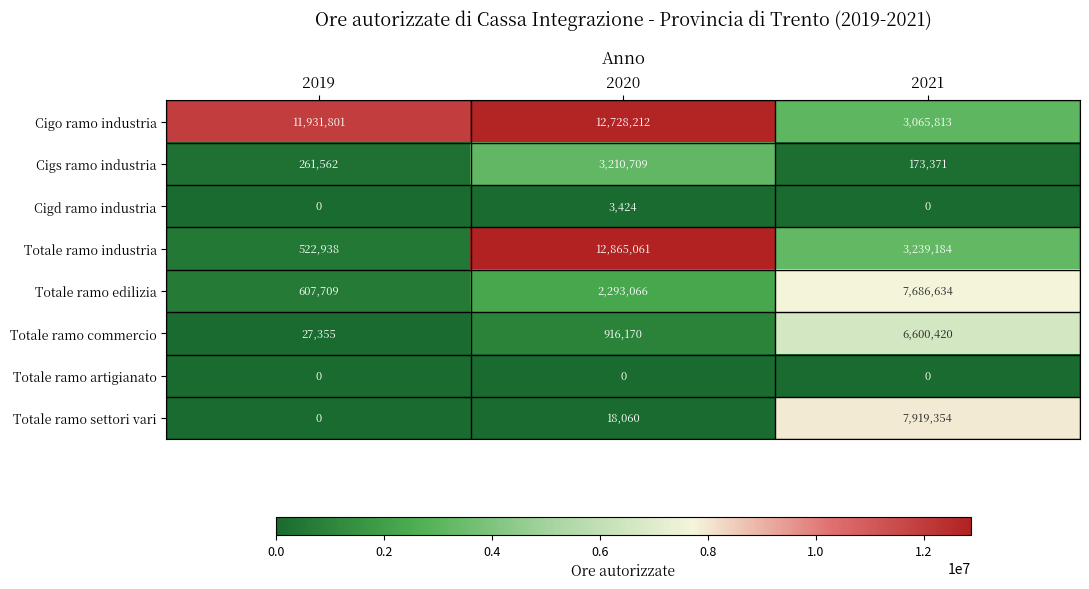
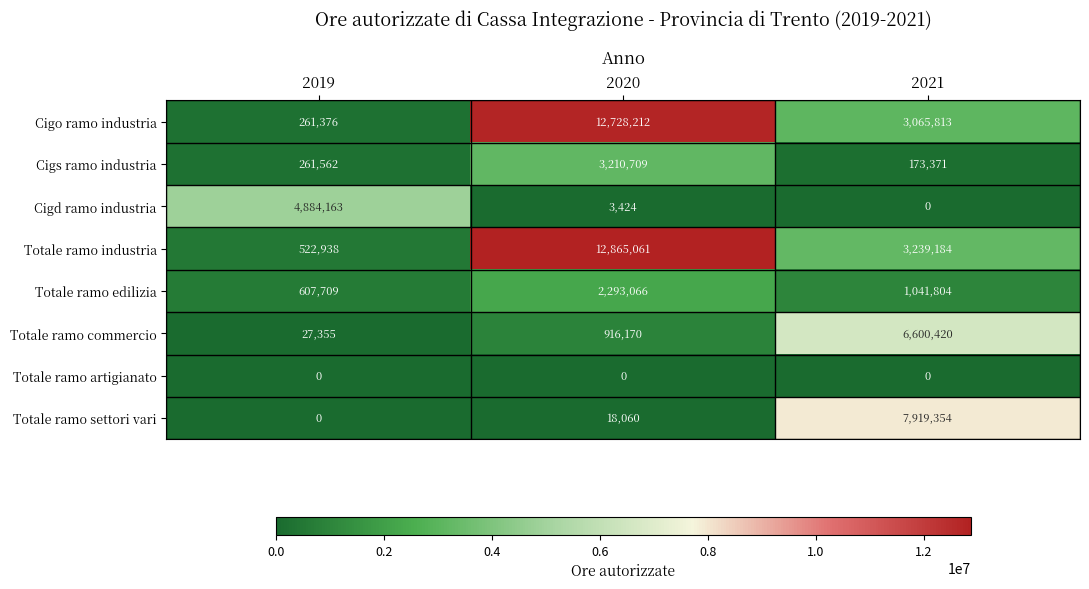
  {
    "Cigo ramo industria": {
-     "2019": "11,931,801",
+     "2019": "261,376",
      "2020": "12,728,212",
      "2021": "3,065,813"
    },
    "Cigs ramo industria": {
      "2019": "261,562",
      "2020": "3,210,709",
      "2021": "173,371"
    },
    "Cigd ramo industria": {
-     "2019": "0",
+     "2019": "4,884,163",
      "2020": "3,424",
      "2021": "0"
    },
    "Totale ramo industria": {
      "2019": "522,938",
      "2020": "12,865,061",
      "2021": "3,239,184"
    },
    "Totale ramo edilizia": {
      "2019": "607,709",
      "2020": "2,293,066",
-     "2021": "7,686,634"
+     "2021": "1,041,804"
    },
    "Totale ramo commercio": {
      "2019": "27,355",
      "2020": "916,170",
      "2021": "6,600,420"
    },
    "Totale ramo artigianato": {
      "2019": "0",
      "2020": "0",
      "2021": "0"
    },
    "Totale ramo settori vari": {
      "2019": "0",
      "2020": "18,060",
      "2021": "7,919,354"
    }
  }
